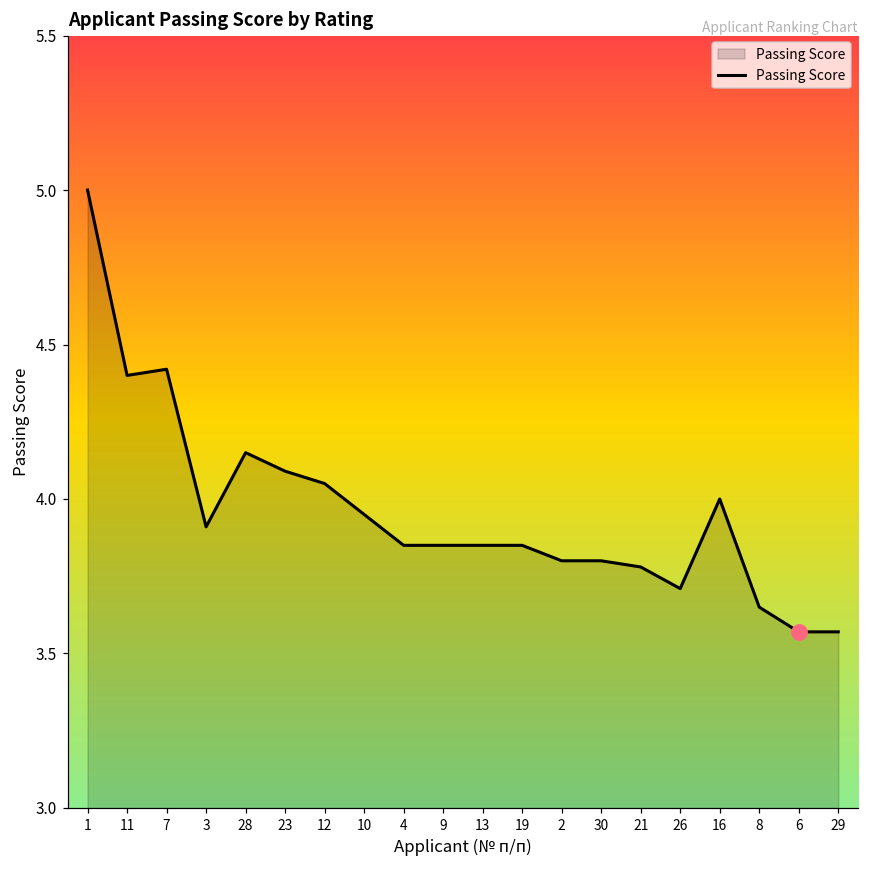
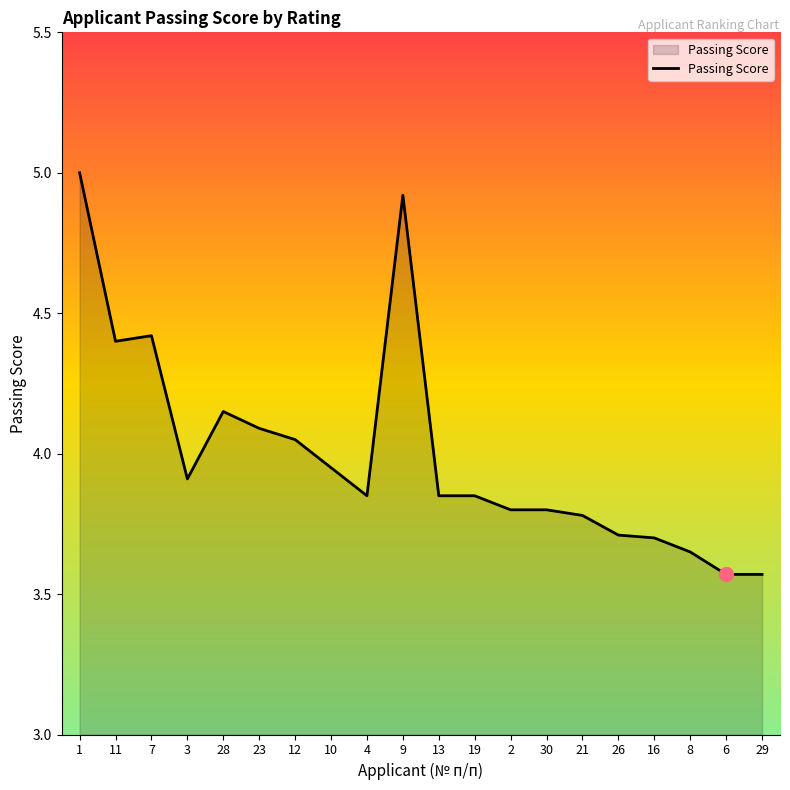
  {
    "Passing Score": {
      "1": 5.00,
      "11": 4.40,
      "7": 4.42,
      "3": 3.91,
      "28": 4.15,
      "23": 4.09,
      "12": 4.05,
      "10": 3.95,
      "4": 3.85,
-     "9": 3.85,
+     "9": 4.92,
      "13": 3.85,
      "19": 3.85,
      "2": 3.80,
      "30": 3.80,
      "21": 3.78,
      "26": 3.71,
-     "16": 4.0,
+     "16": 3.7,
      "8": 3.65,
      "29": 3.57
    }
  }
